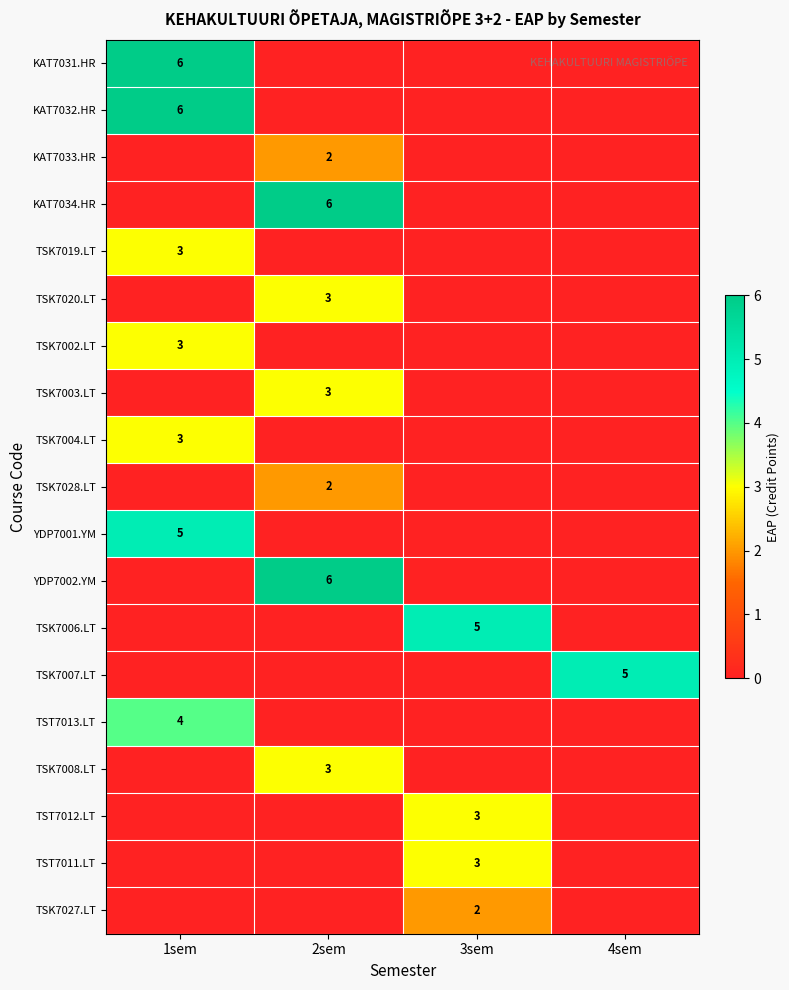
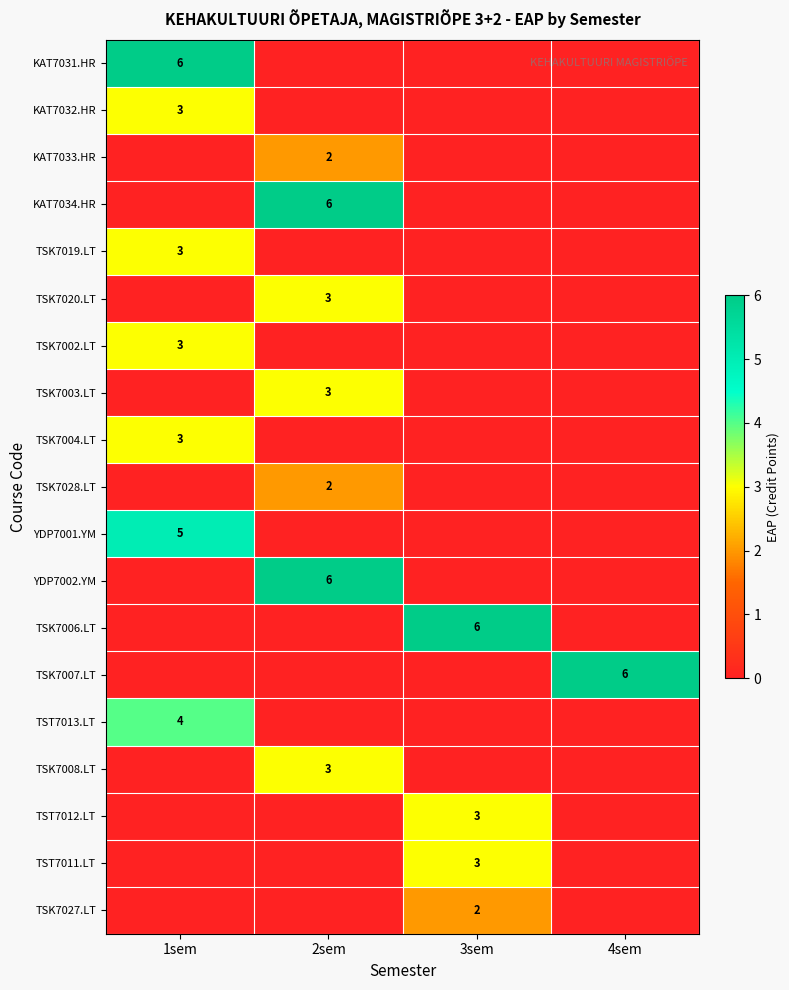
  {
    "KAT7031.HR": {
      "1sem": 6
    },
    "KAT7032.HR": {
-     "1sem": 6
+     "1sem": 3
    },
    "KAT7033.HR": {
      "2sem": 2
    },
    "KAT7034.HR": {
      "2sem": 6
    },
    "TSK7019.LT": {
      "1sem": 3
    },
    "TSK7020.LT": {
      "2sem": 3
    },
    "TSK7002.LT": {
      "1sem": 3
    },
    "TSK7003.LT": {
      "2sem": 3
    },
    "TSK7004.LT": {
      "1sem": 3
    },
    "TSK7028.LT": {
      "2sem": 2
    },
    "YDP7001.YM": {
      "1sem": 5
    },
    "YDP7002.YM": {
      "2sem": 6
    },
    "TSK7006.LT": {
-     "3sem": 5
+     "3sem": 6
    },
    "TSK7007.LT": {
-     "4sem": 5
+     "4sem": 6
    },
    "TST7013.LT": {
      "1sem": 4
    },
    "TSK7008.LT": {
      "2sem": 3
    },
    "TST7012.LT": {
      "3sem": 3
    },
    "TST7011.LT": {
      "3sem": 3
    },
    "TSK7027.LT": {
      "3sem": 2
    }
  }
